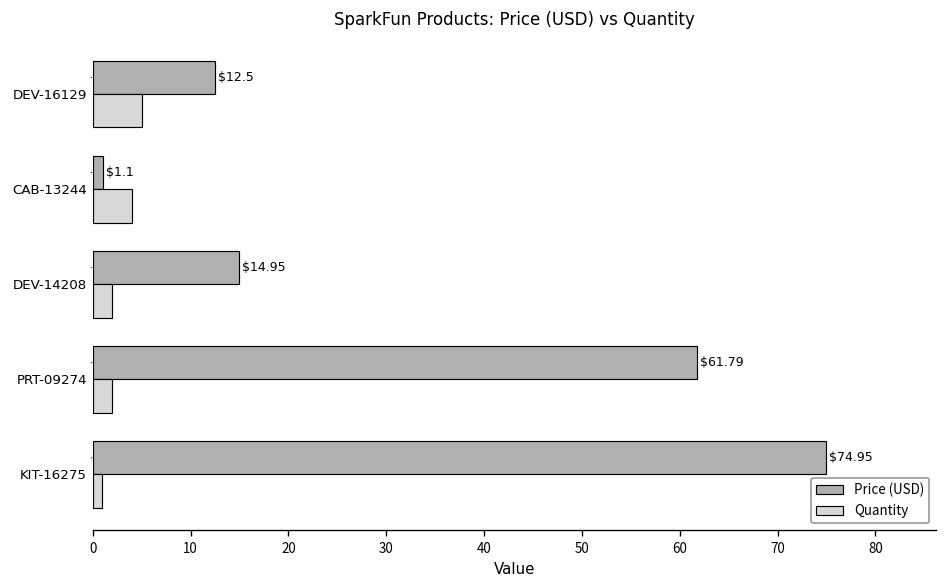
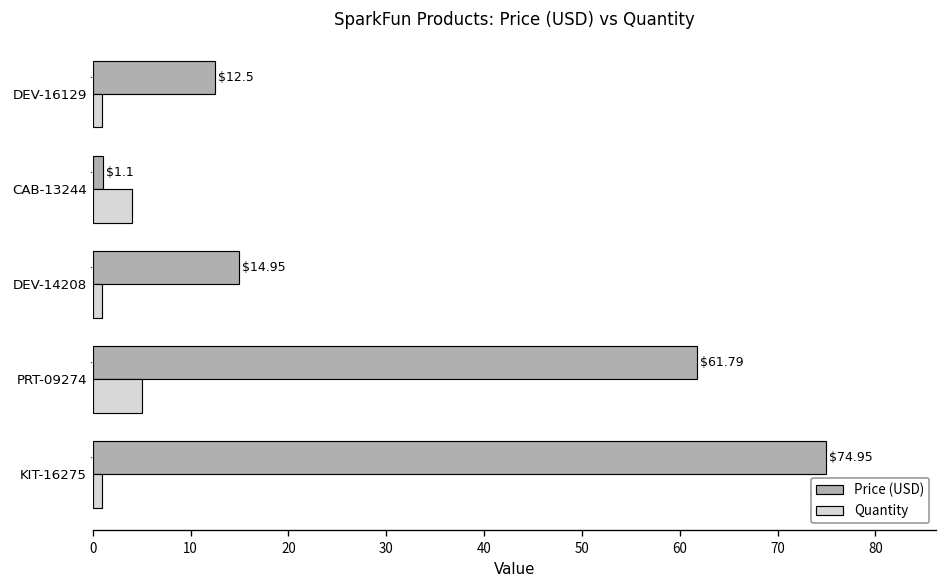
  {
    "Price (USD)": {
      "DEV-16129": "$12.5",
      "CAB-13244": "$1.1",
      "DEV-14208": "$14.95",
      "PRT-09274": "$61.79",
      "KIT-16275": "$74.95"
    },
    "Quantity": {
-     "DEV-16129": "5",
+     "DEV-16129": "1",
      "CAB-13244": "4",
-     "DEV-14208": "2",
-     "PRT-09274": "2",
+     "DEV-14208": "1",
+     "PRT-09274": "5",
      "KIT-16275": "1"
    }
  }
